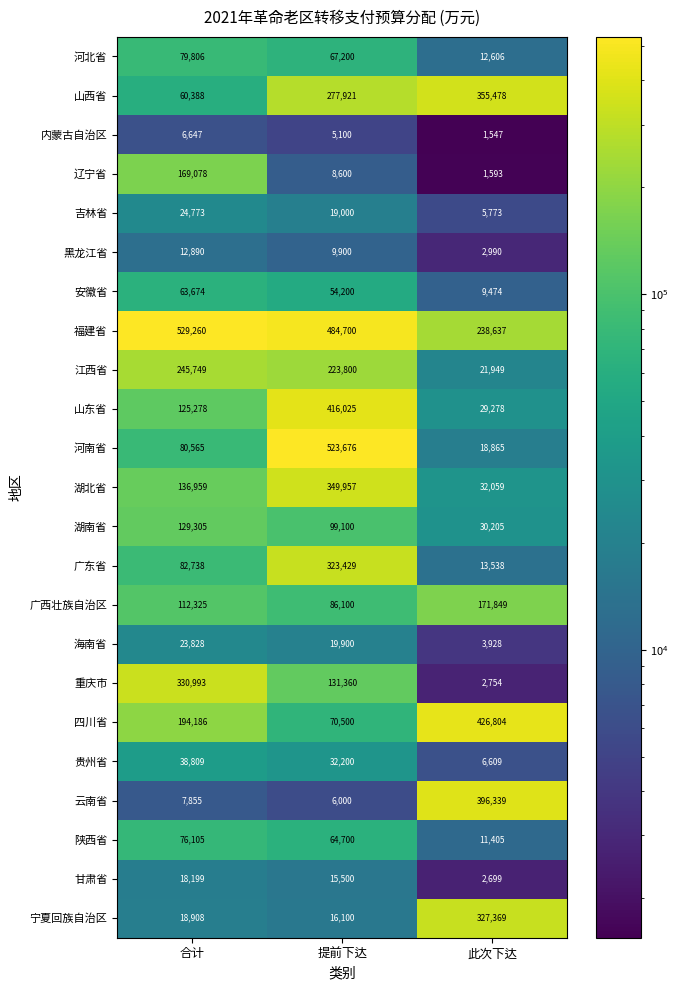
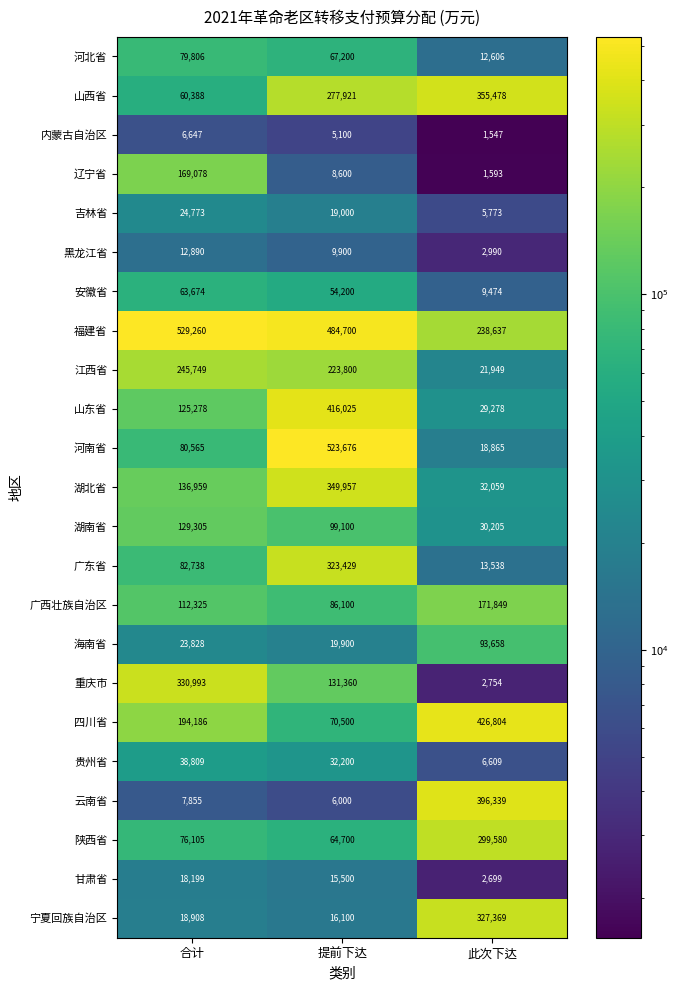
  {
    "河北省": {
      "合计": "79,806",
      "提前下达": "67,200",
      "此次下达": "12,606"
    },
    "山西省": {
      "合计": "60,388",
      "提前下达": "277,921",
      "此次下达": "355,478"
    },
    "内蒙古自治区": {
      "合计": "6,647",
      "提前下达": "5,100",
      "此次下达": "1,547"
    },
    "辽宁省": {
      "合计": "169,078",
      "提前下达": "8,600",
      "此次下达": "1,593"
    },
    "吉林省": {
      "合计": "24,773",
      "提前下达": "19,000",
      "此次下达": "5,773"
    },
    "黑龙江省": {
      "合计": "12,890",
      "提前下达": "9,900",
      "此次下达": "2,990"
    },
    "安徽省": {
      "合计": "63,674",
      "提前下达": "54,200",
      "此次下达": "9,474"
    },
    "福建省": {
      "合计": "529,260",
      "提前下达": "484,700",
      "此次下达": "238,637"
    },
    "江西省": {
      "合计": "245,749",
      "提前下达": "223,800",
      "此次下达": "21,949"
    },
    "山东省": {
      "合计": "125,278",
      "提前下达": "416,025",
      "此次下达": "29,278"
    },
    "河南省": {
      "合计": "80,565",
      "提前下达": "523,676",
      "此次下达": "18,865"
    },
    "湖北省": {
      "合计": "136,959",
      "提前下达": "349,957",
      "此次下达": "32,059"
    },
    "湖南省": {
      "合计": "129,305",
      "提前下达": "99,100",
      "此次下达": "30,205"
    },
    "广东省": {
      "合计": "82,738",
      "提前下达": "323,429",
      "此次下达": "13,538"
    },
    "广西壮族自治区": {
      "合计": "112,325",
      "提前下达": "86,100",
      "此次下达": "171,849"
    },
    "海南省": {
      "合计": "23,828",
      "提前下达": "19,900",
-     "此次下达": "3,928"
+     "此次下达": "93,658"
    },
    "重庆市": {
      "合计": "330,993",
      "提前下达": "131,360",
      "此次下达": "2,754"
    },
    "四川省": {
      "合计": "194,186",
      "提前下达": "70,500",
      "此次下达": "426,804"
    },
    "贵州省": {
      "合计": "38,809",
      "提前下达": "32,200",
      "此次下达": "6,609"
    },
    "云南省": {
      "合计": "7,855",
      "提前下达": "6,000",
      "此次下达": "396,339"
    },
    "陕西省": {
      "合计": "76,105",
      "提前下达": "64,700",
-     "此次下达": "11,405"
+     "此次下达": "299,580"
    },
    "甘肃省": {
      "合计": "18,199",
      "提前下达": "15,500",
      "此次下达": "2,699"
    },
    "宁夏回族自治区": {
      "合计": "18,908",
      "提前下达": "16,100",
      "此次下达": "327,369"
    }
  }
